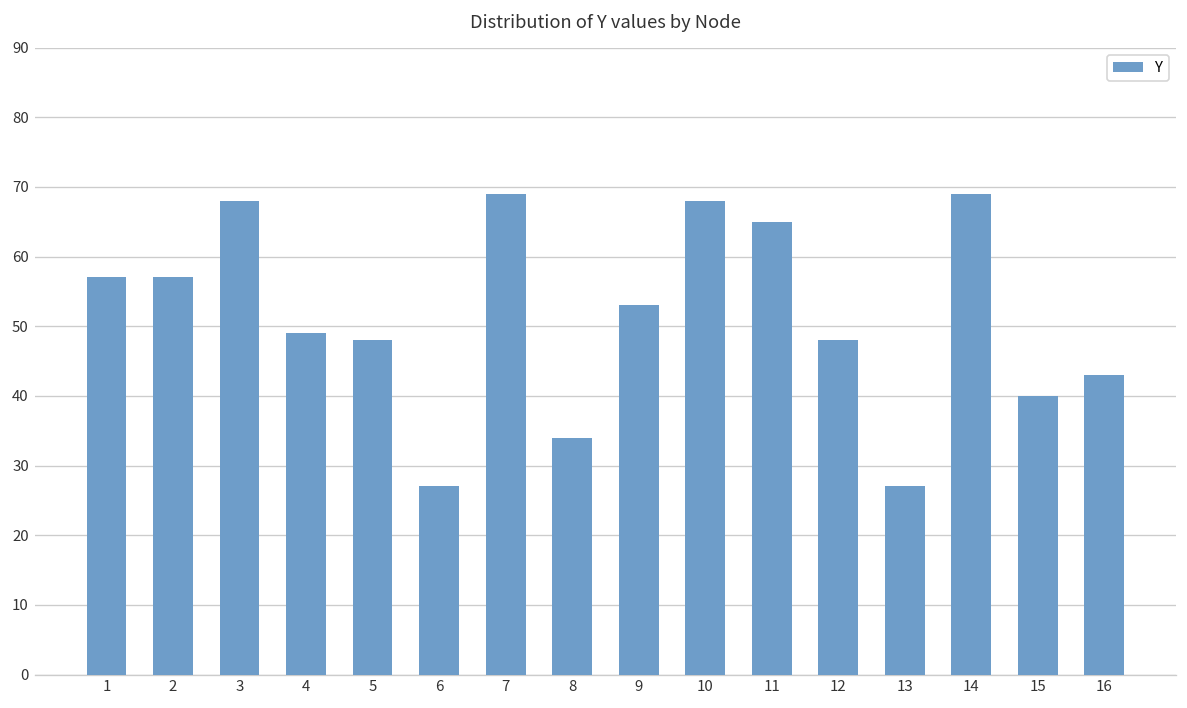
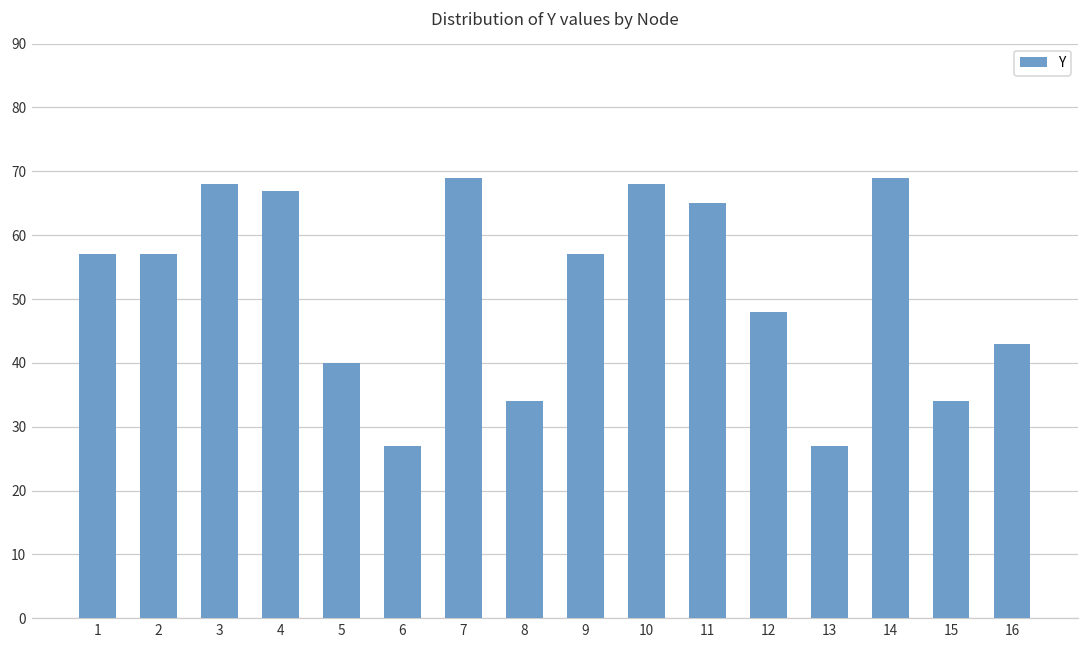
  {
    "1": 57,
    "2": 57,
    "3": 68,
-   "4": 49,
-   "5": 48,
+   "4": 67,
+   "5": 40,
    "6": 27,
    "7": 69,
    "8": 34,
-   "9": 53,
+   "9": 57,
    "10": 68,
    "11": 65,
    "12": 48,
    "13": 27,
    "14": 69,
-   "15": 40,
+   "15": 34,
    "16": 43
  }
